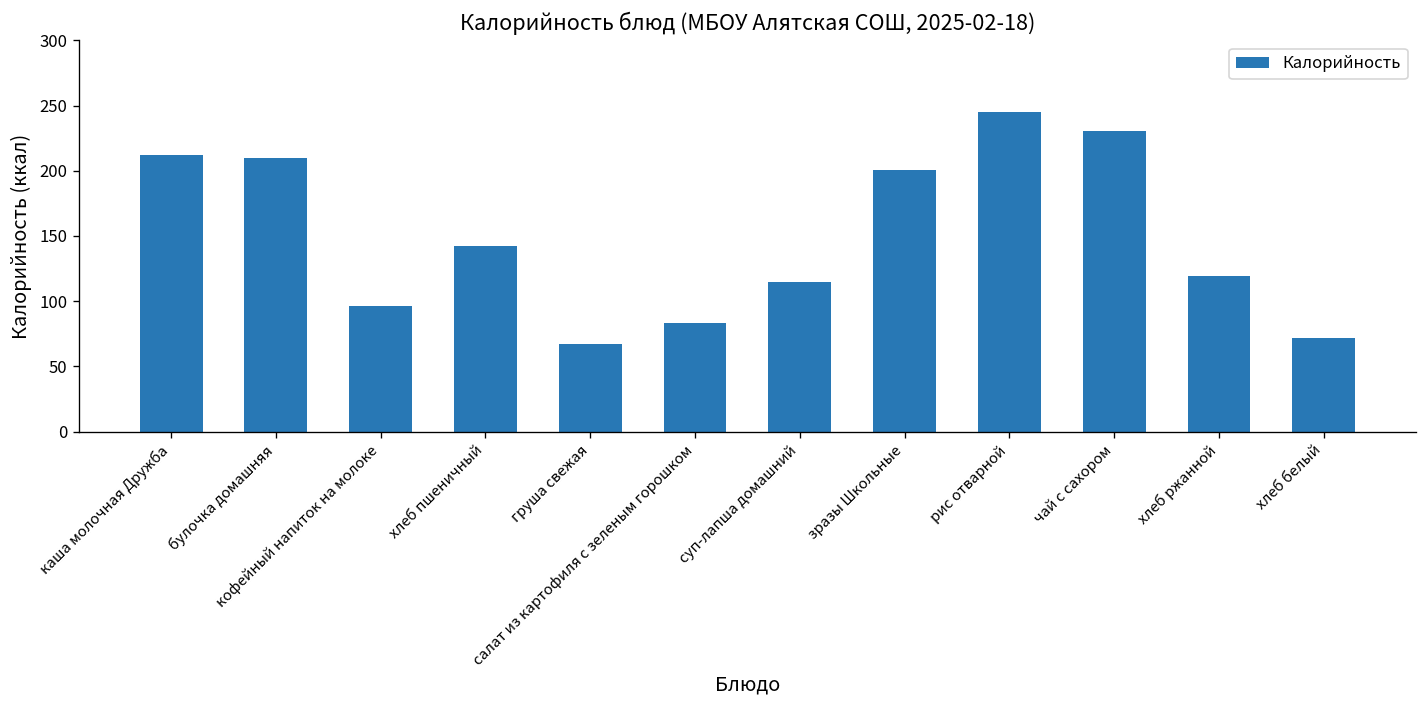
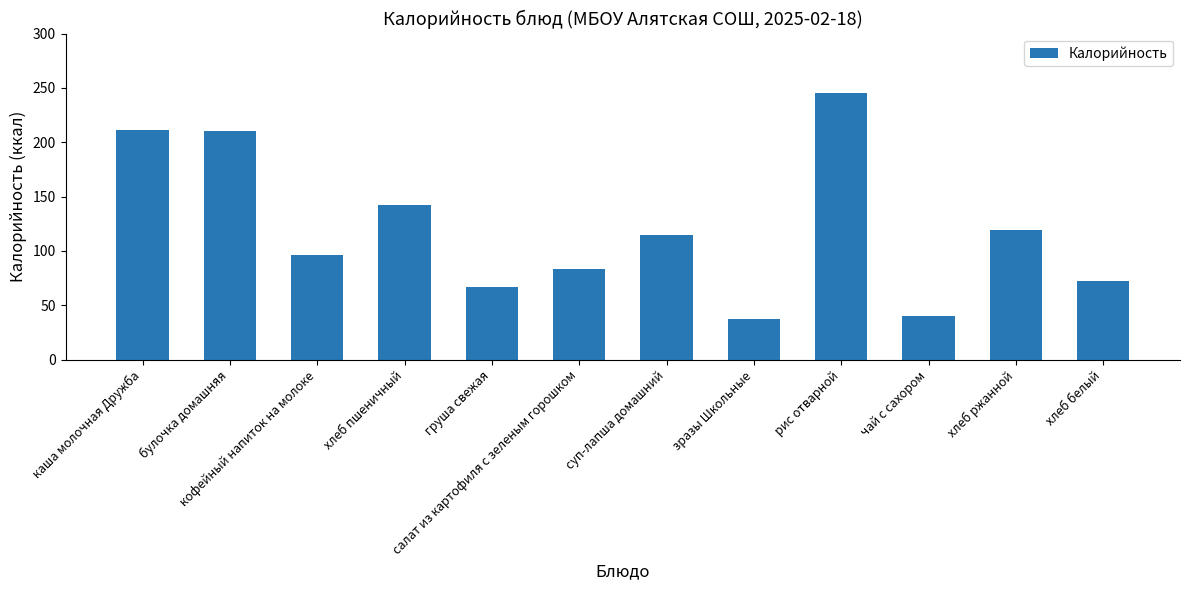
  {
    "каша молочная Дружба": 212,
    "булочка домашняя": 210,
    "кофейный напиток на молоке": 96,
    "хлеб пшеничный": 142,
    "груша свежая": 67,
    "салат из картофиля с зеленым горошком": 83,
    "суп-лапша домашний": 115,
-   "зразы Школьные": 200,
+   "зразы Школьные": 37,
    "рис отварной": 245,
-   "чай с сахором": 230,
+   "чай с сахором": 40,
    "хлеб ржанной": 119,
    "хлеб белый": 72
  }
